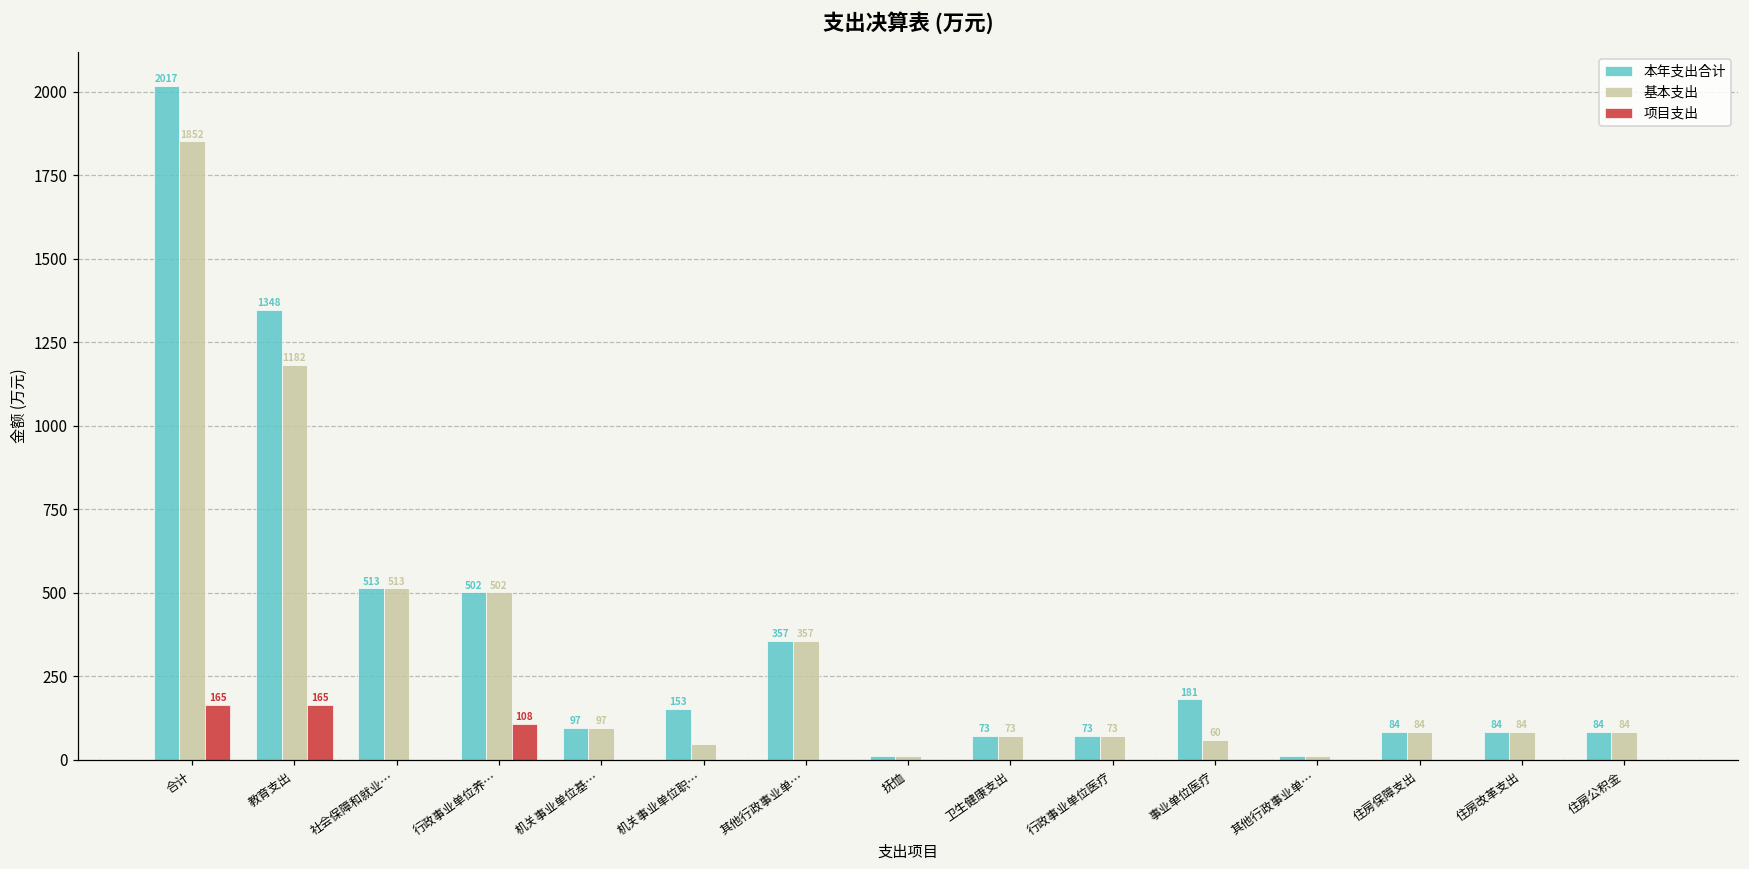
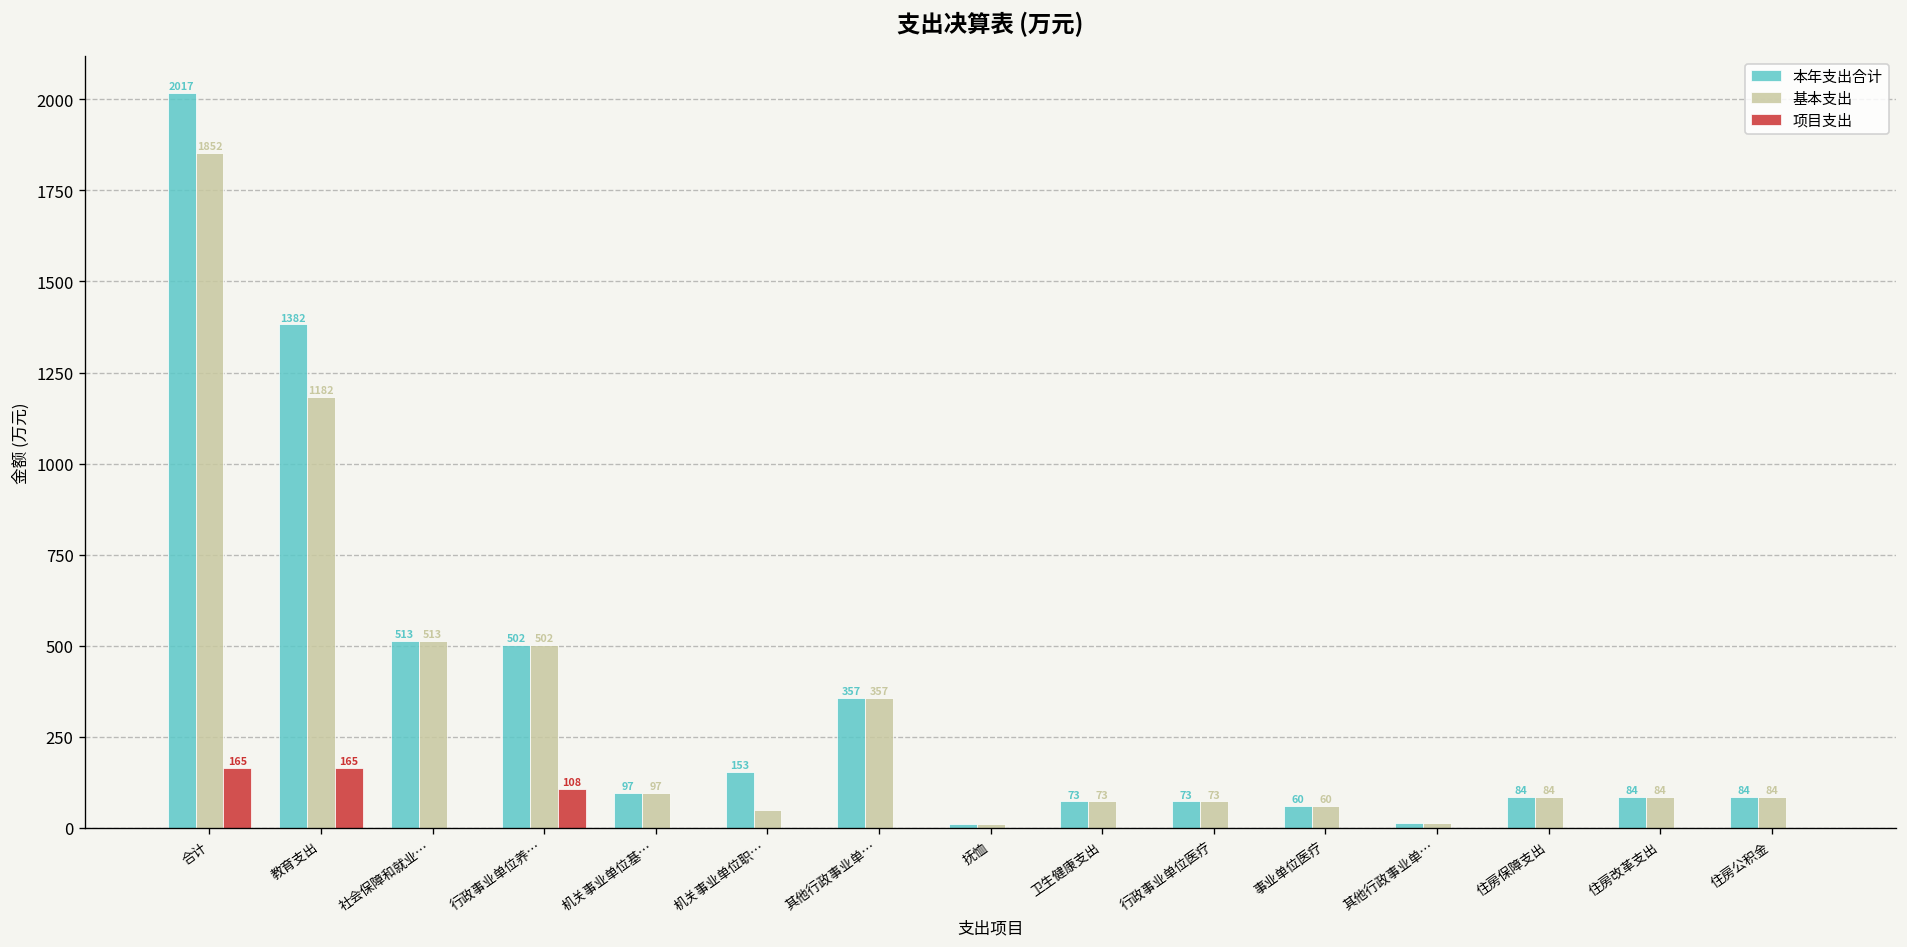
  {
    "本年支出合计": {
      "合计": 2017,
-     "教育支出": 1348,
+     "教育支出": 1382,
      "社会保障和就业…": 513,
      "行政事业单位养…": 502,
      "机关事业单位基…": 97,
      "机关事业单位职…": 153,
      "卫生健康支出": 73,
      "行政事业单位医疗": 73,
-     "事业单位医疗": 181,
+     "事业单位医疗": 60,
      "住房保障支出": 84,
      "住房改革支出": 84,
      "住房公积金": 84
    },
    "基本支出": {
      "合计": 1852,
      "教育支出": 1182,
      "社会保障和就业…": 513,
      "行政事业单位养…": 502,
      "机关事业单位基…": 97,
      "卫生健康支出": 73,
      "行政事业单位医疗": 73,
      "事业单位医疗": 60,
      "住房保障支出": 84,
      "住房改革支出": 84,
      "住房公积金": 84
    },
    "项目支出": {
      "合计": 165,
      "教育支出": 165,
      "行政事业单位养…": 108
    }
  }
